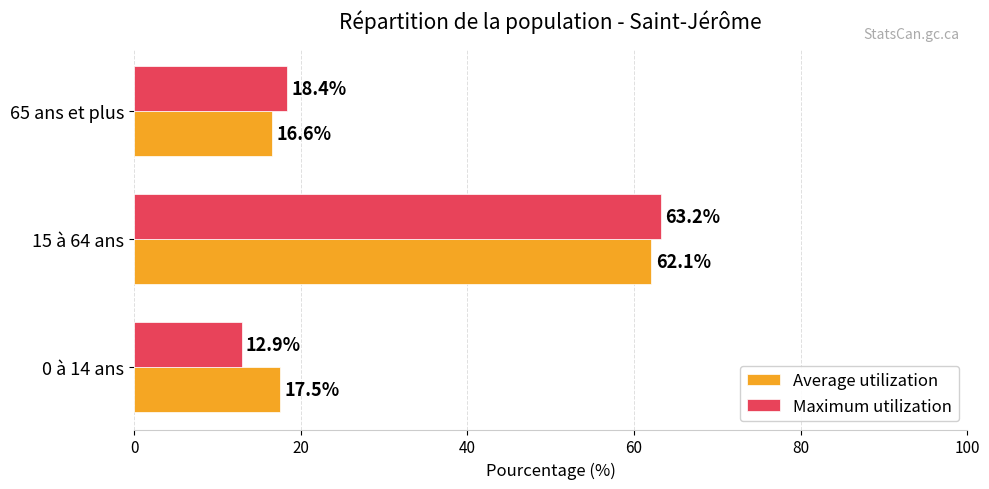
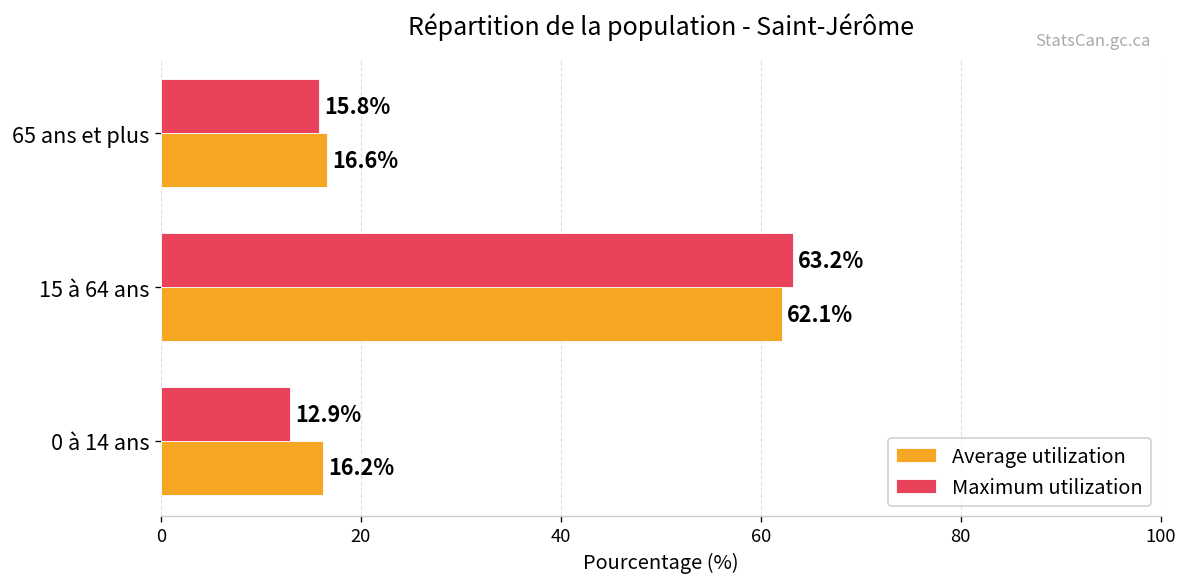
  {
    "Average utilization": {
      "65 ans et plus": "16.6%",
      "15 à 64 ans": "62.1%",
-     "0 à 14 ans": "17.5%"
+     "0 à 14 ans": "16.2%"
    },
    "Maximum utilization": {
-     "65 ans et plus": "18.4%",
+     "65 ans et plus": "15.8%",
      "15 à 64 ans": "63.2%",
      "0 à 14 ans": "12.9%"
    }
  }
